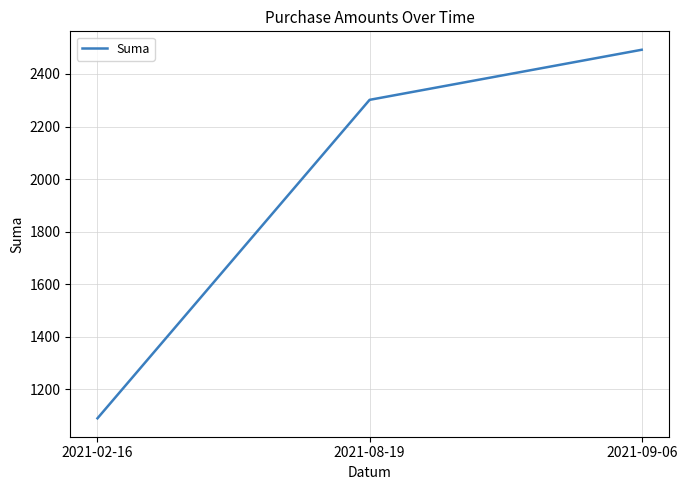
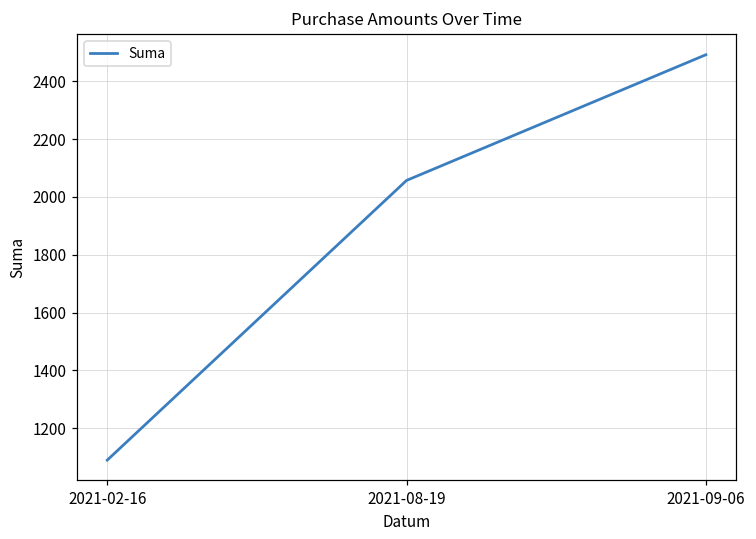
  {
    "2021-02-16": 1090,
-   "2021-08-19": 2300,
+   "2021-08-19": 2060,
    "2021-09-06": 2490
  }
